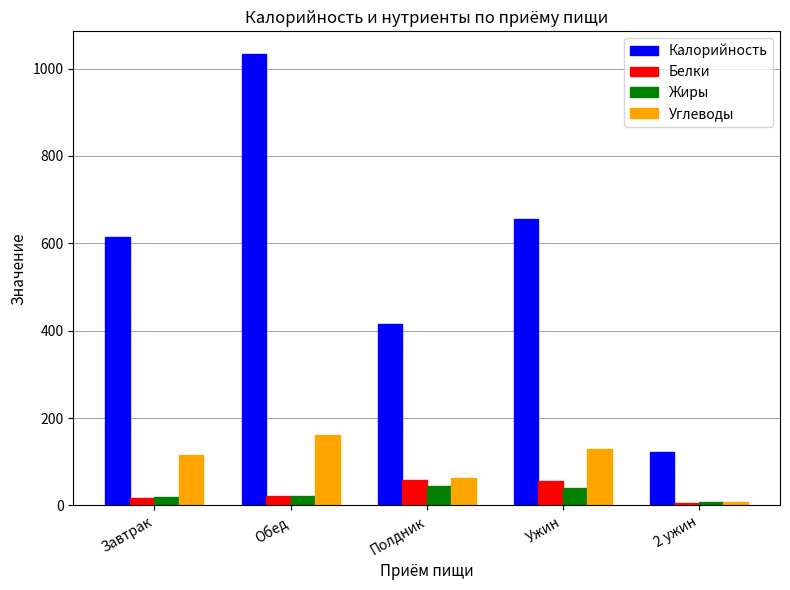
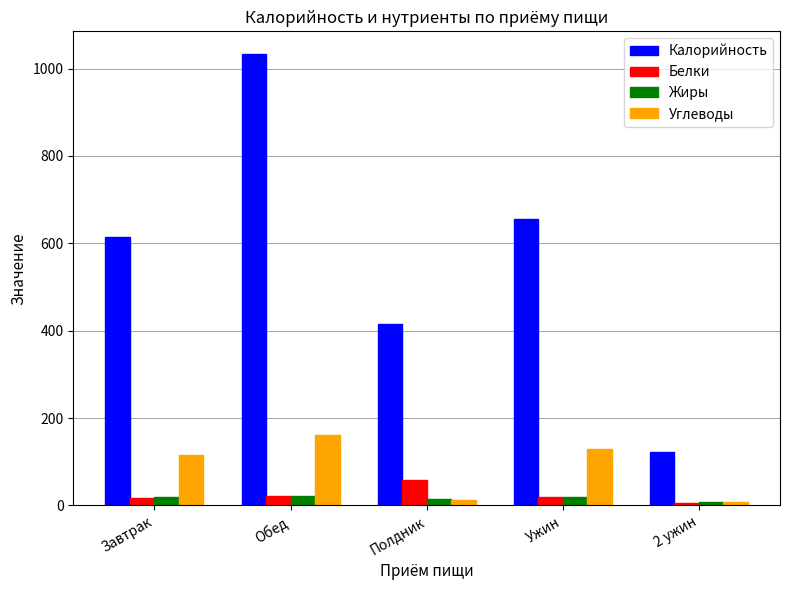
  {
    "Калорийность": {
      "Завтрак": 610,
      "Обед": 1030,
      "Полдник": 420,
      "Ужин": 650,
      "2 ужин": 120
    },
    "Белки": {
      "Завтрак": 20,
      "Обед": 20,
      "Полдник": 60,
-     "Ужин": 50
+     "Ужин": 20
    },
    "Жиры": {
      "Завтрак": 20,
      "Обед": 20,
-     "Полдник": 50,
-     "Ужин": 40,
+     "Полдник": 20,
+     "Ужин": 20,
      "2 ужин": 10
    },
    "Углеводы": {
      "Завтрак": 110,
      "Обед": 160,
-     "Полдник": 60,
+     "Полдник": 10,
      "Ужин": 130,
      "2 ужин": 10
    }
  }
